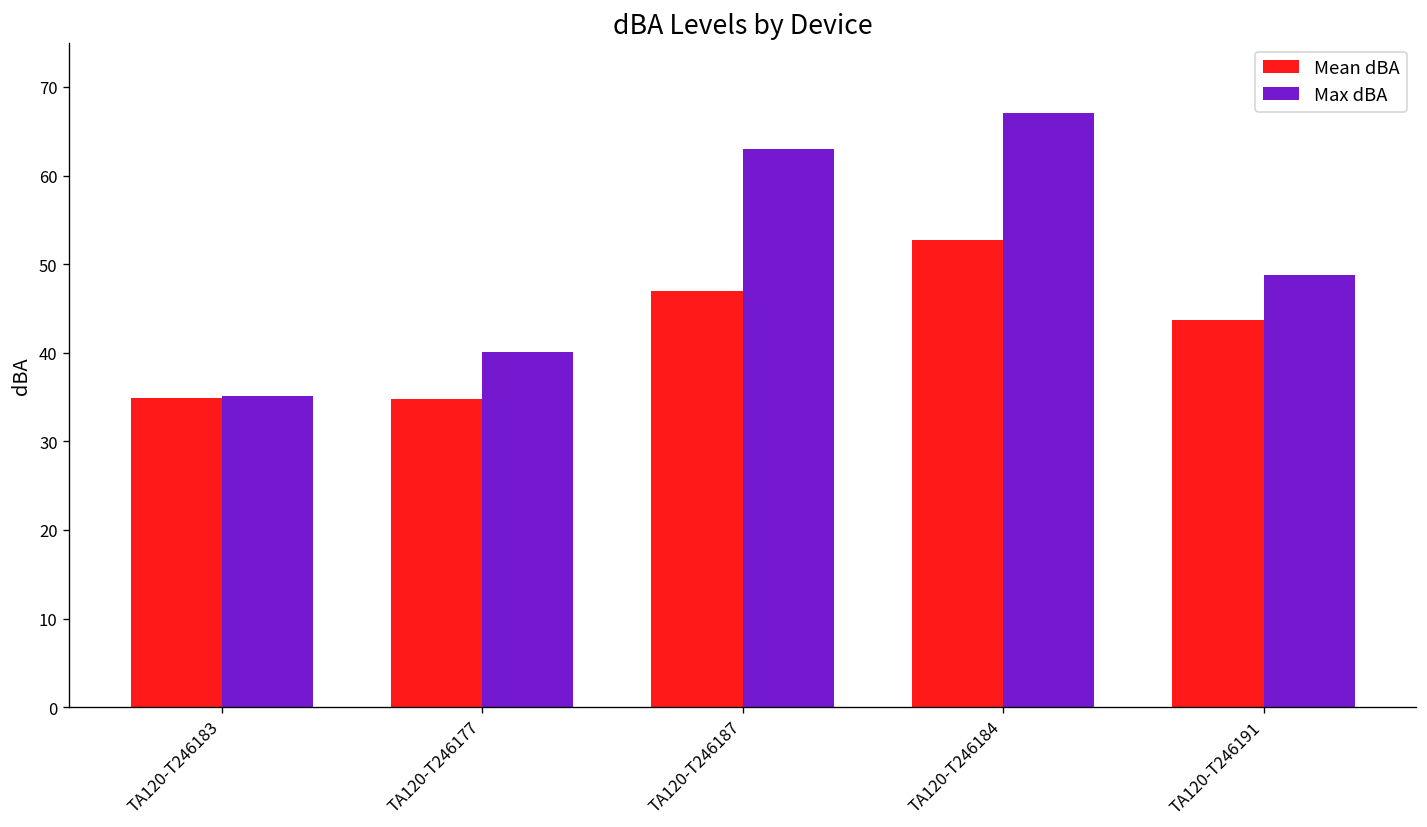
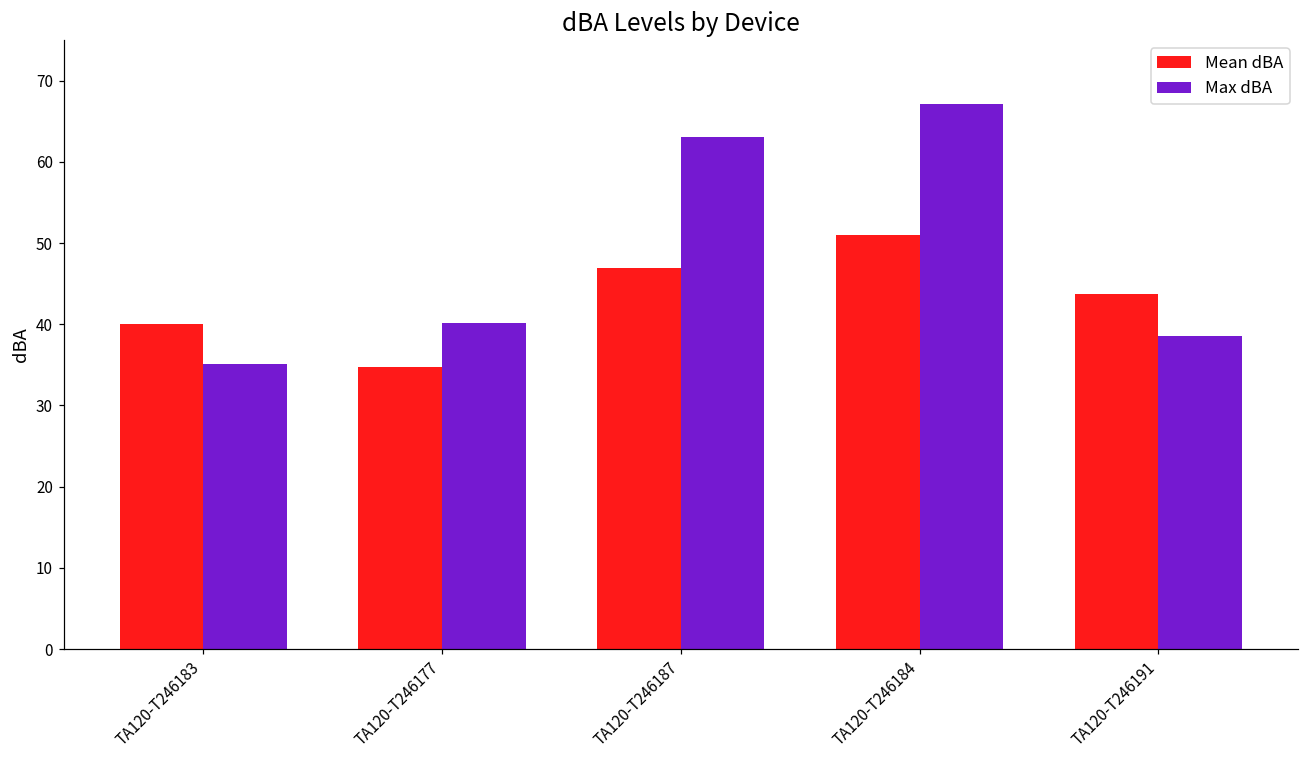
  {
    "Mean dBA": {
-     "TA120-T246183": 35,
+     "TA120-T246183": 40,
      "TA120-T246177": 35,
      "TA120-T246187": 47,
-     "TA120-T246184": 53,
+     "TA120-T246184": 51,
      "TA120-T246191": 44
    },
    "Max dBA": {
      "TA120-T246183": 35,
      "TA120-T246177": 40,
      "TA120-T246187": 63,
      "TA120-T246184": 67,
-     "TA120-T246191": 49
+     "TA120-T246191": 39
    }
  }
